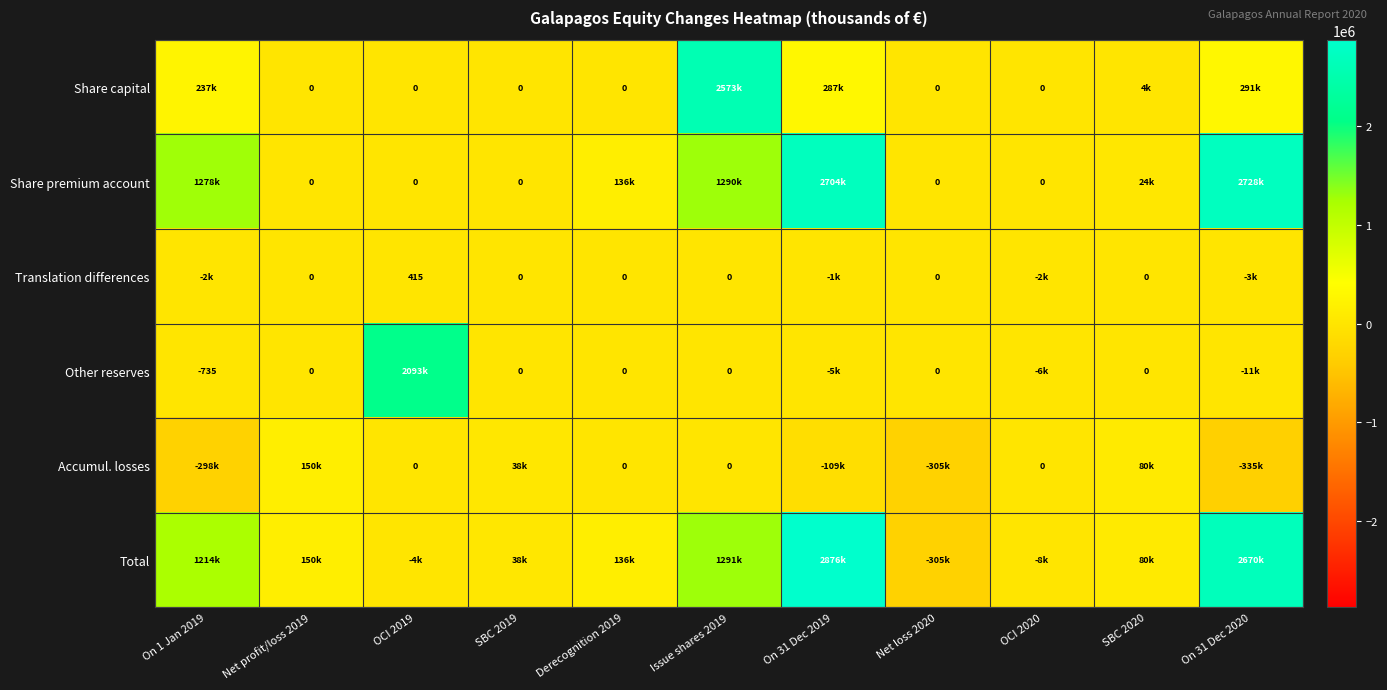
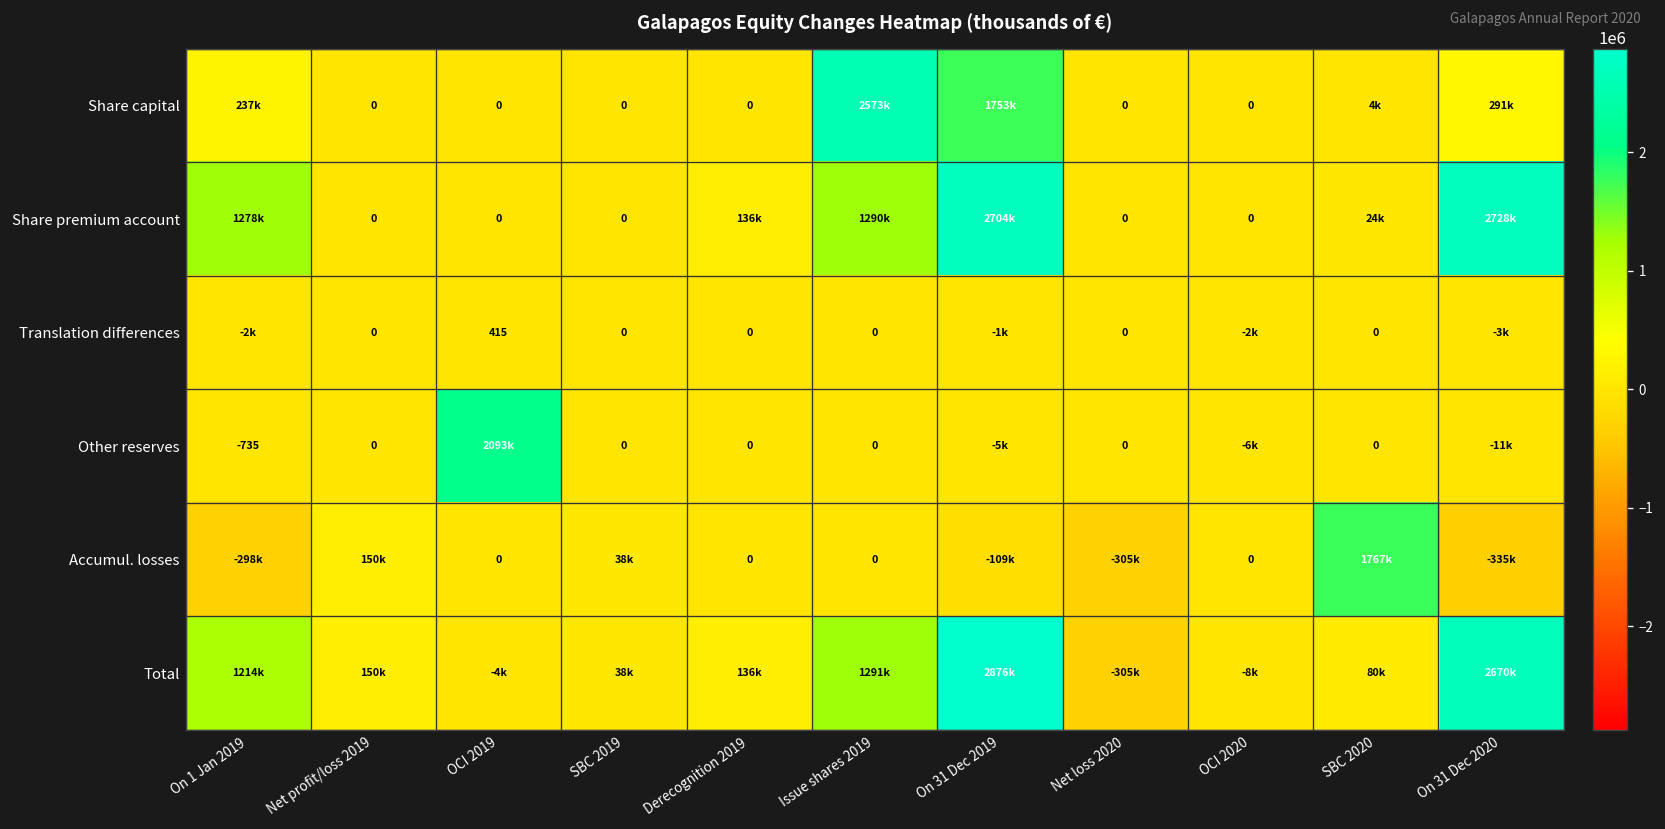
  {
    "Share capital": {
      "On 1 Jan 2019": "237k",
      "Net profit/loss 2019": "0",
      "OCI 2019": "0",
      "SBC 2019": "0",
      "Derecognition 2019": "0",
      "Issue shares 2019": "2573k",
-     "On 31 Dec 2019": "287k",
+     "On 31 Dec 2019": "1753k",
      "Net loss 2020": "0",
      "OCI 2020": "0",
      "SBC 2020": "4k",
      "On 31 Dec 2020": "291k"
    },
    "Share premium account": {
      "On 1 Jan 2019": "1278k",
      "Net profit/loss 2019": "0",
      "OCI 2019": "0",
      "SBC 2019": "0",
      "Derecognition 2019": "136k",
      "Issue shares 2019": "1290k",
      "On 31 Dec 2019": "2704k",
      "Net loss 2020": "0",
      "OCI 2020": "0",
      "SBC 2020": "24k",
      "On 31 Dec 2020": "2728k"
    },
    "Translation differences": {
      "On 1 Jan 2019": "-2k",
      "Net profit/loss 2019": "0",
      "OCI 2019": "415",
      "SBC 2019": "0",
      "Derecognition 2019": "0",
      "Issue shares 2019": "0",
      "On 31 Dec 2019": "-1k",
      "Net loss 2020": "0",
      "OCI 2020": "-2k",
      "SBC 2020": "0",
      "On 31 Dec 2020": "-3k"
    },
    "Other reserves": {
      "On 1 Jan 2019": "-735",
      "Net profit/loss 2019": "0",
      "OCI 2019": "2093k",
      "SBC 2019": "0",
      "Derecognition 2019": "0",
      "Issue shares 2019": "0",
      "On 31 Dec 2019": "-5k",
      "Net loss 2020": "0",
      "OCI 2020": "-6k",
      "SBC 2020": "0",
      "On 31 Dec 2020": "-11k"
    },
    "Accumul. losses": {
      "On 1 Jan 2019": "-298k",
      "Net profit/loss 2019": "150k",
      "OCI 2019": "0",
      "SBC 2019": "38k",
      "Derecognition 2019": "0",
      "Issue shares 2019": "0",
      "On 31 Dec 2019": "-109k",
      "Net loss 2020": "-305k",
      "OCI 2020": "0",
-     "SBC 2020": "80k",
+     "SBC 2020": "1767k",
      "On 31 Dec 2020": "-335k"
    },
    "Total": {
      "On 1 Jan 2019": "1214k",
      "Net profit/loss 2019": "150k",
      "OCI 2019": "-4k",
      "SBC 2019": "38k",
      "Derecognition 2019": "136k",
      "Issue shares 2019": "1291k",
      "On 31 Dec 2019": "2876k",
      "Net loss 2020": "-305k",
      "OCI 2020": "-8k",
      "SBC 2020": "80k",
      "On 31 Dec 2020": "2670k"
    }
  }
